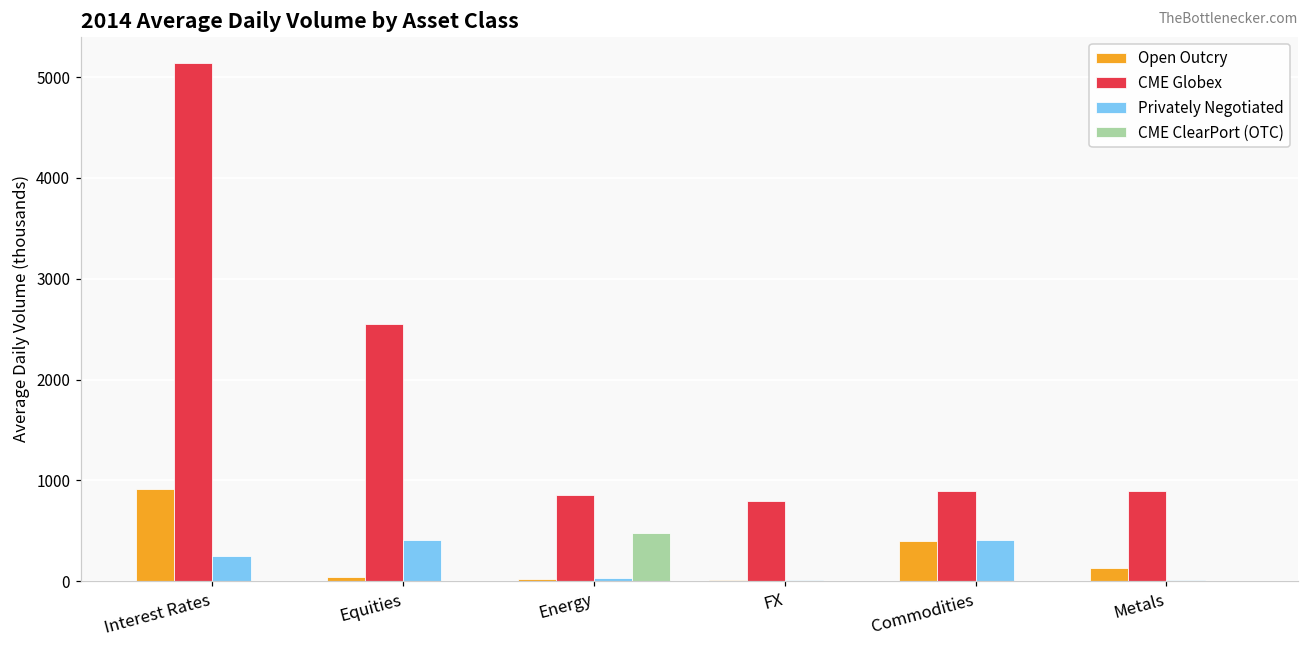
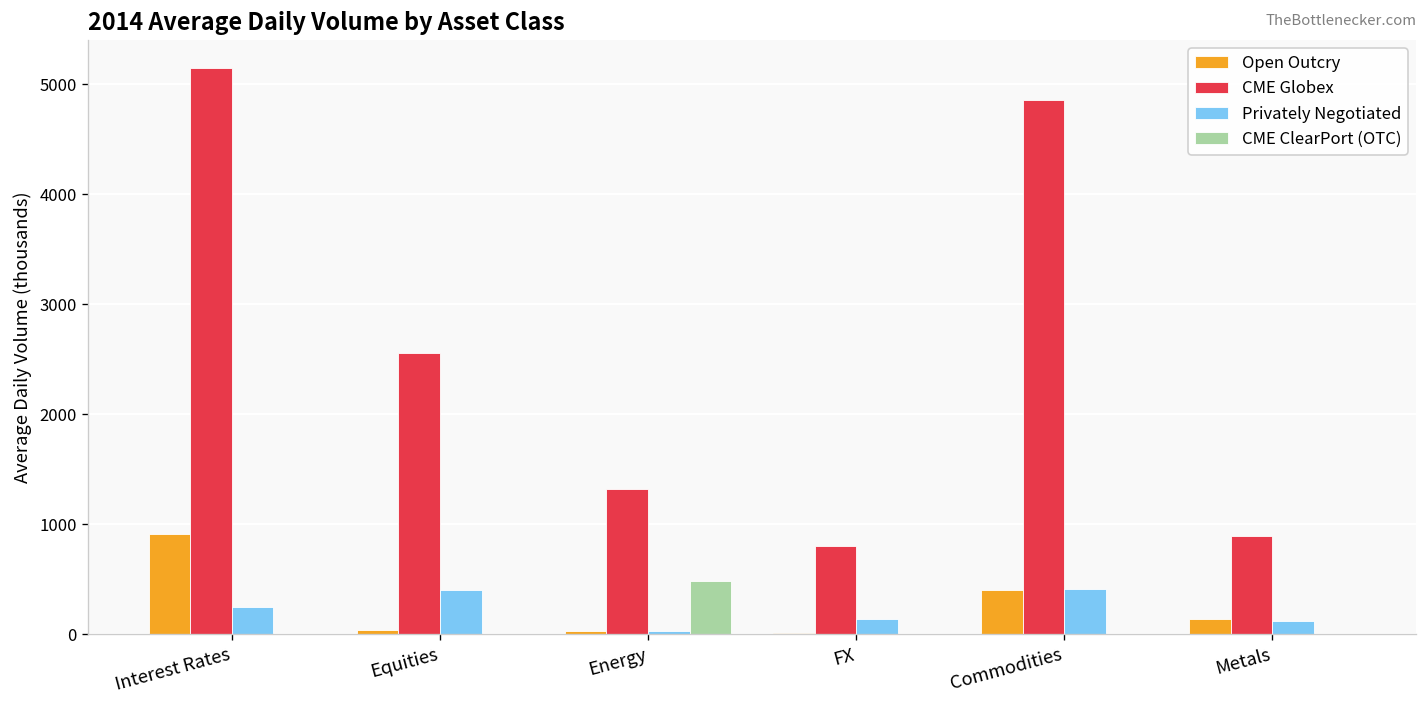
  {
    "Open Outcry": {
      "Interest Rates": 900,
      "Equities": 0,
      "Commodities": 400,
      "Metals": 100
    },
    "CME Globex": {
      "Interest Rates": 5100,
      "Equities": 2600,
-     "Energy": 900,
+     "Energy": 1300,
      "FX": 800,
-     "Commodities": 900,
+     "Commodities": 4900,
      "Metals": 900
    },
    "Privately Negotiated": {
      "Interest Rates": 200,
      "Equities": 400,
      "Energy": 0,
-     "FX": 0,
+     "FX": 100,
      "Commodities": 400,
-     "Metals": 0
+     "Metals": 100
    },
    "CME ClearPort (OTC)": {
      "Interest Rates": 0,
      "Equities": 0,
      "Energy": 500,
      "FX": 0,
      "Commodities": 0,
      "Metals": 0
    }
  }
